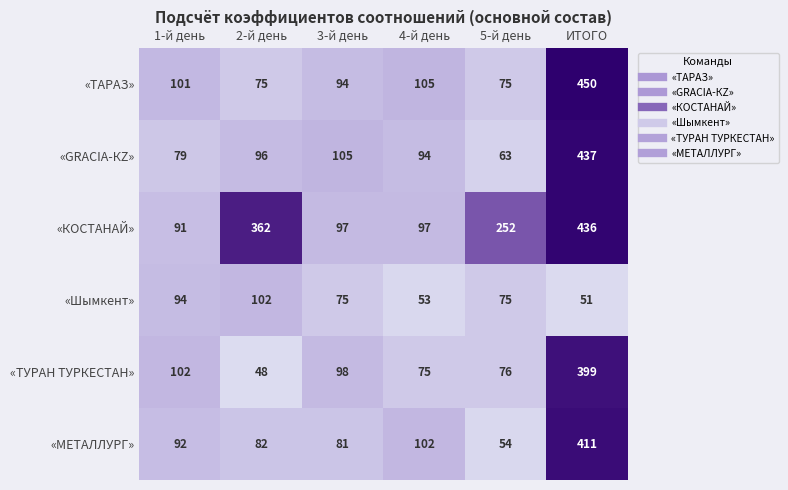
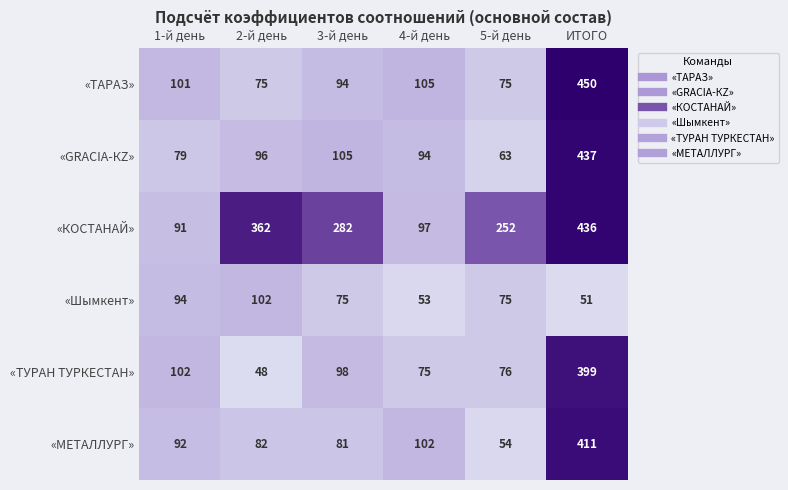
  {
    "«ТАРАЗ»": {
      "1-й день": 101,
      "2-й день": 75,
      "3-й день": 94,
      "4-й день": 105,
      "5-й день": 75,
      "ИТОГО": 450
    },
    "«GRACIA-КZ»": {
      "1-й день": 79,
      "2-й день": 96,
      "3-й день": 105,
      "4-й день": 94,
      "5-й день": 63,
      "ИТОГО": 437
    },
    "«КОСТАНАЙ»": {
      "1-й день": 91,
      "2-й день": 362,
-     "3-й день": 97,
+     "3-й день": 282,
      "4-й день": 97,
      "5-й день": 252,
      "ИТОГО": 436
    },
    "«Шымкент»": {
      "1-й день": 94,
      "2-й день": 102,
      "3-й день": 75,
      "4-й день": 53,
      "5-й день": 75,
      "ИТОГО": 51
    },
    "«ТУРАН ТУРКЕСТАН»": {
      "1-й день": 102,
      "2-й день": 48,
      "3-й день": 98,
      "4-й день": 75,
      "5-й день": 76,
      "ИТОГО": 399
    },
    "«МЕТАЛЛУРГ»": {
      "1-й день": 92,
      "2-й день": 82,
      "3-й день": 81,
      "4-й день": 102,
      "5-й день": 54,
      "ИТОГО": 411
    }
  }
